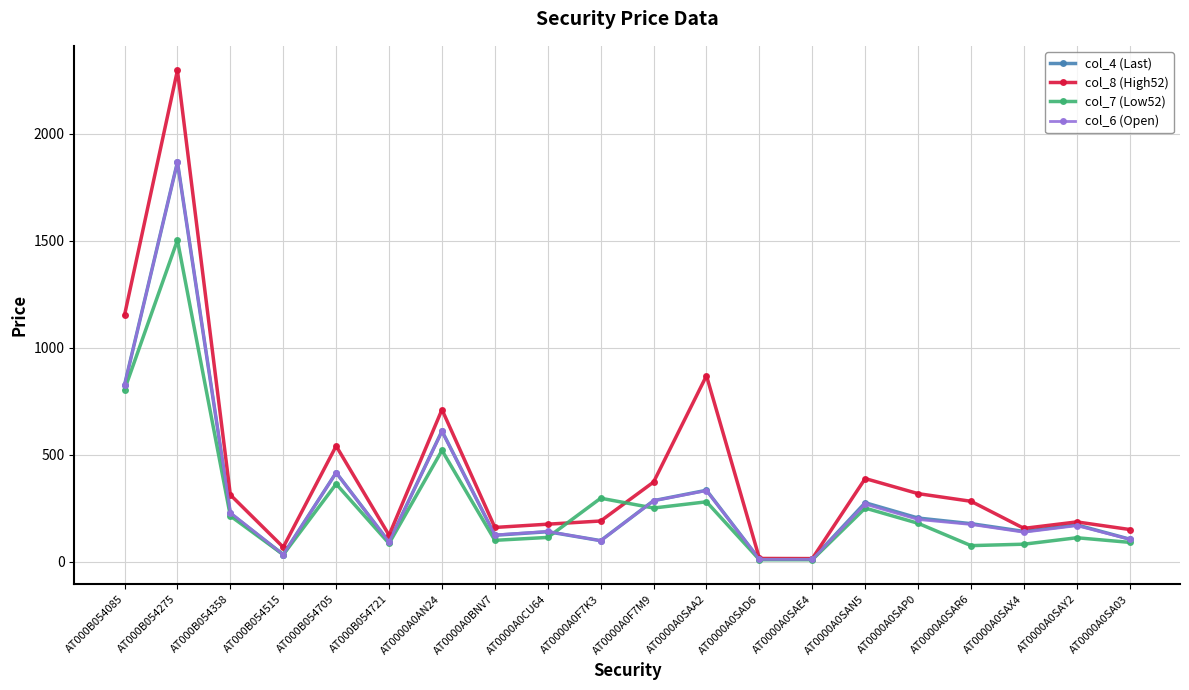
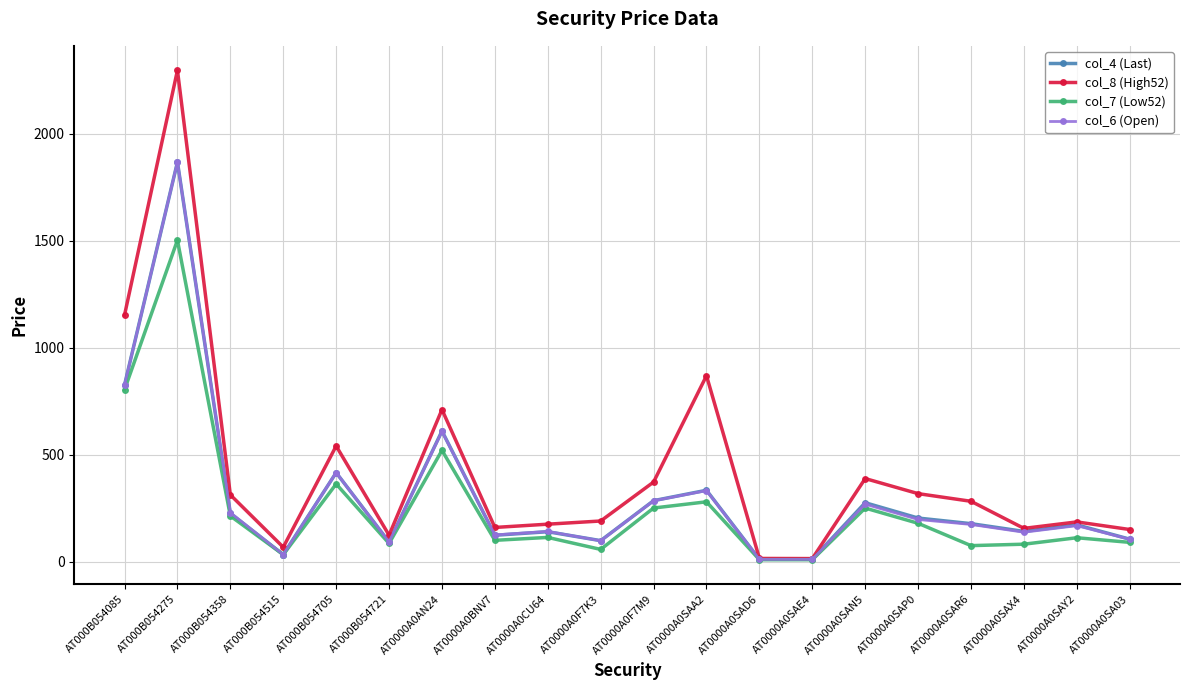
  {
    "col_8 (High52)": {
      "AT000B054085": 1150,
      "AT000B054275": 2300,
      "AT000B054358": 310,
      "AT000B054515": 70,
      "AT000B054705": 540,
      "AT000B054721": 120,
      "AT0000A0AN24": 710,
      "AT0000A0BNV7": 160,
      "AT0000A0CU64": 170,
      "AT0000A0F7K3": 190,
      "AT0000A0F7M9": 370,
      "AT0000A0SAA2": 870,
      "AT0000A0SAN5": 390,
      "AT0000A0SAP0": 320,
      "AT0000A0SAR6": 280,
      "AT0000A0SAX4": 160,
      "AT0000A0SAY2": 190,
      "AT0000A0SA03": 150
    },
    "col_7 (Low52)": {
      "AT000B054085": 800,
      "AT000B054275": 1500,
      "AT000B054358": 210,
      "AT000B054705": 360,
      "AT0000A0AN24": 520,
      "AT0000A0BNV7": 100,
      "AT0000A0CU64": 110,
-     "AT0000A0F7K3": 300,
+     "AT0000A0F7K3": 60,
      "AT0000A0F7M9": 250,
      "AT0000A0SAA2": 280,
      "AT0000A0SAN5": 250,
      "AT0000A0SAP0": 180,
      "AT0000A0SAR6": 70,
      "AT0000A0SAX4": 80,
      "AT0000A0SAY2": 110,
      "AT0000A0SA03": 90
    }
  }
